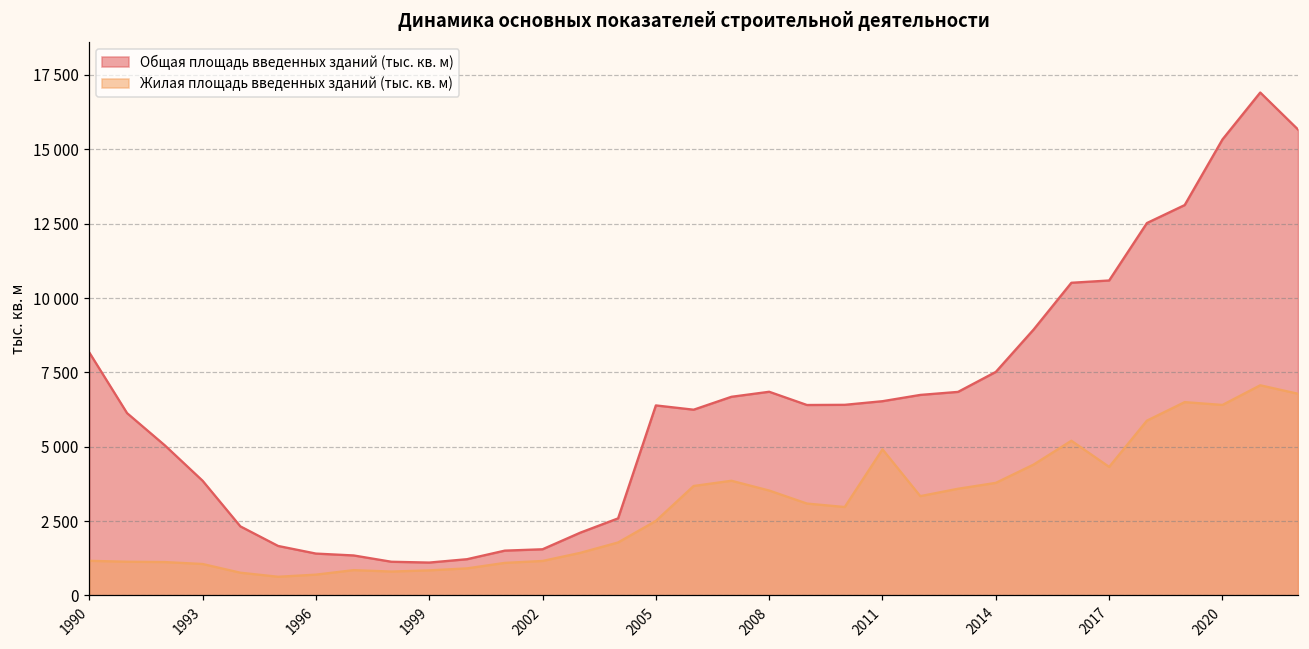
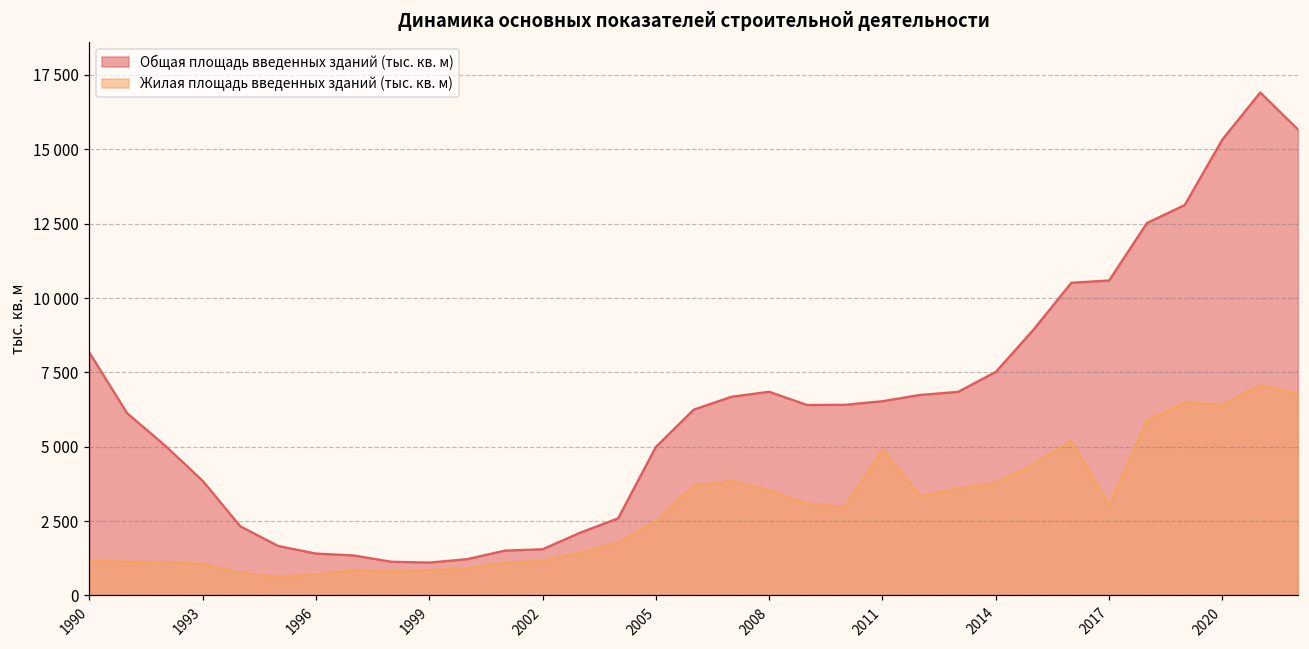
  {
    "Общая площадь введенных зданий (тыс. кв. м)": {
      "1990": 8200,
      "1993": 3900,
      "1996": 1400,
      "1999": 1100,
      "2002": 1600,
-     "2005": 6400,
+     "2005": 5000,
      "2008": 6800,
      "2011": 6500,
      "2014": 7500,
      "2017": 10600,
      "2020": 15300
    },
    "Жилая площадь введенных зданий (тыс. кв. м)": {
      "1990": 1200,
      "1993": 1100,
      "1996": 700,
      "1999": 800,
      "2002": 1200,
      "2005": 2500,
      "2008": 3500,
      "2011": 4900,
      "2014": 3800,
-     "2017": 4300,
+     "2017": 3000,
      "2020": 6400
    }
  }
